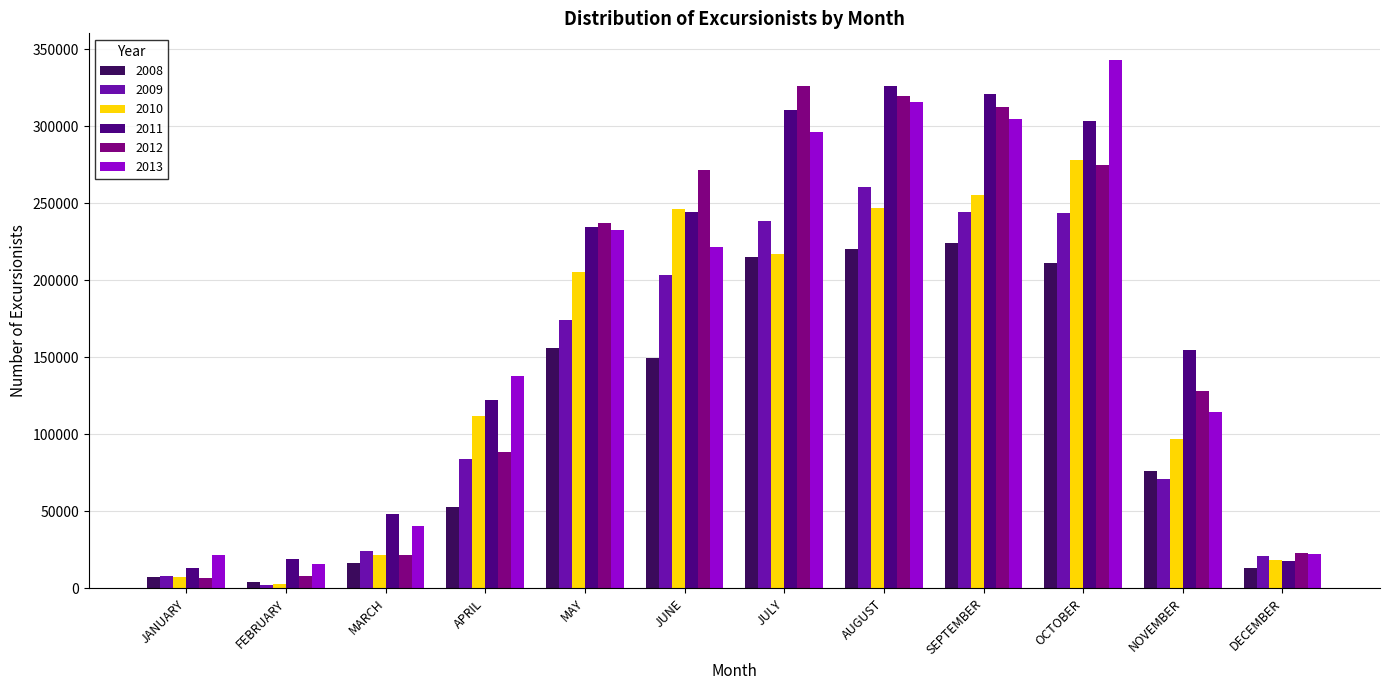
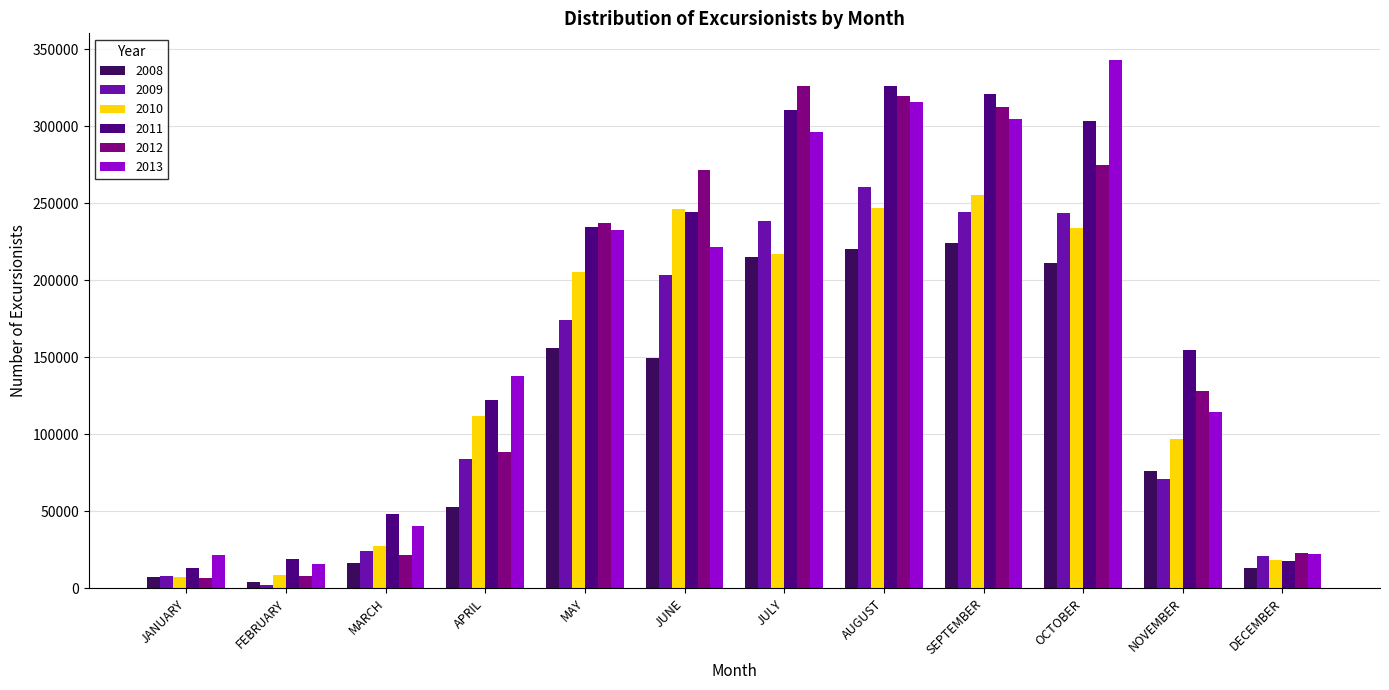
  {
    "2010": {
      "JANUARY": 7000,
-     "FEBRUARY": 3000,
-     "MARCH": 22000,
+     "FEBRUARY": 8000,
+     "MARCH": 27000,
      "APRIL": 112000,
      "MAY": 205000,
      "JUNE": 246000,
      "JULY": 217000,
      "AUGUST": 247000,
      "SEPTEMBER": 255000,
-     "OCTOBER": 278000,
+     "OCTOBER": 234000,
      "NOVEMBER": 97000,
      "DECEMBER": 19000
    }
  }
